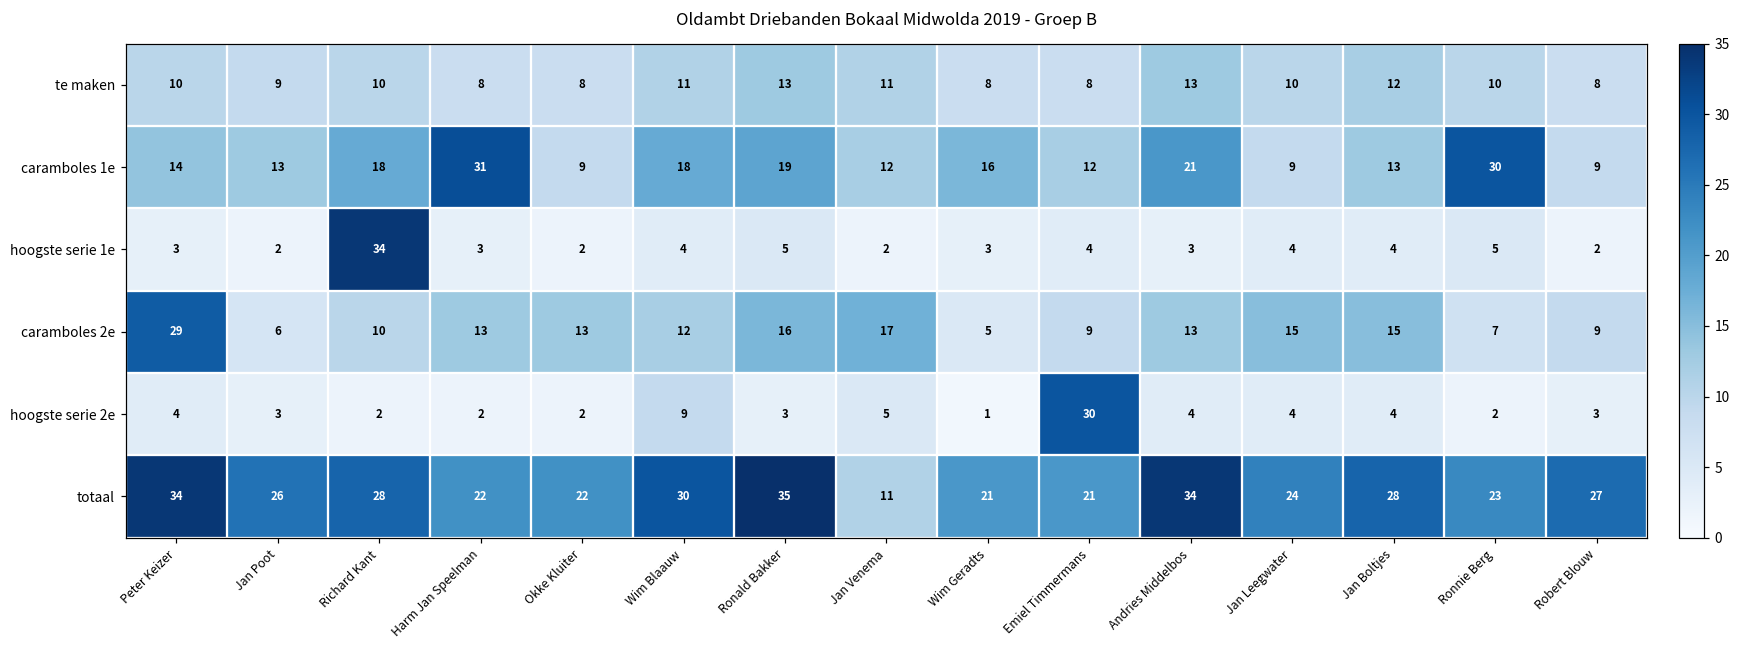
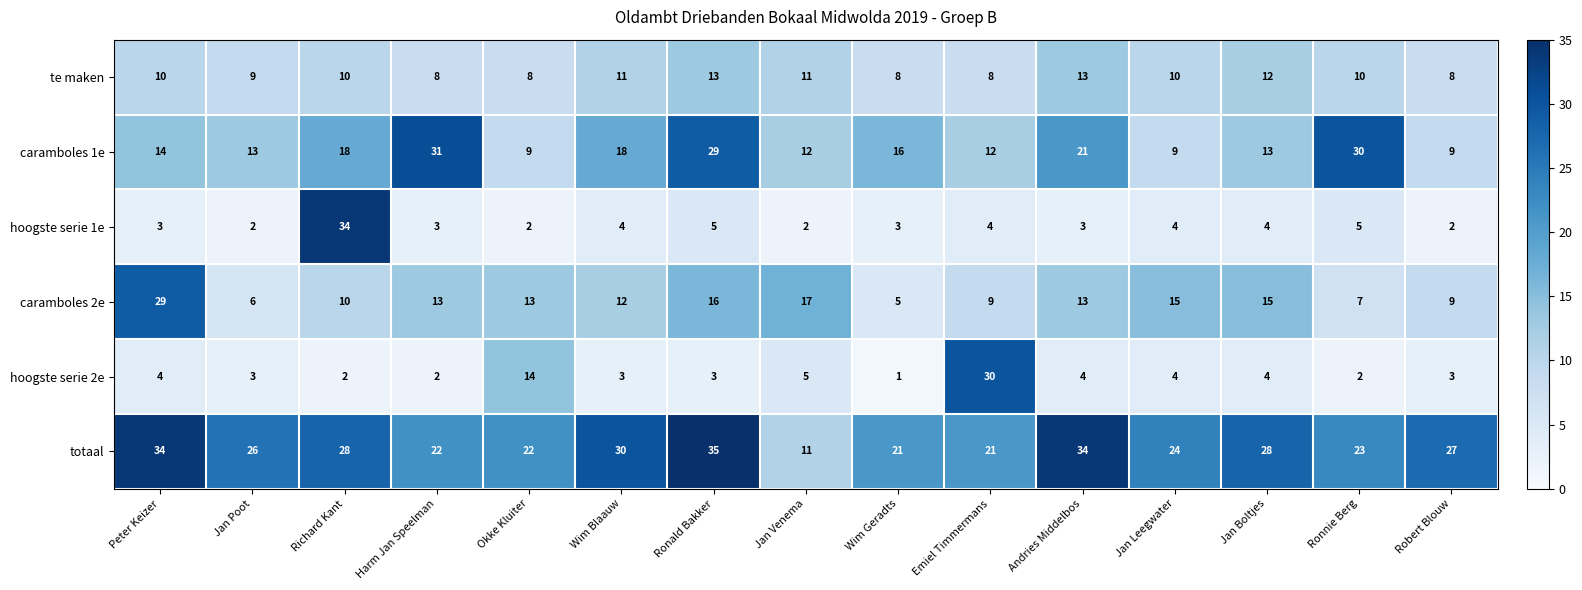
  {
    "te maken": {
      "Peter Keizer": 10,
      "Jan Poot": 9,
      "Richard Kant": 10,
      "Harm Jan Speelman": 8,
      "Okke Kluiter": 8,
      "Wim Blaauw": 11,
      "Ronald Bakker": 13,
      "Jan Venema": 11,
      "Wim Geradts": 8,
      "Emiel Timmermans": 8,
      "Andries Middelbos": 13,
      "Jan Leegwater": 10,
      "Jan Boltjes": 12,
      "Ronnie Berg": 10,
      "Robert Blouw": 8
    },
    "caramboles 1e": {
      "Peter Keizer": 14,
      "Jan Poot": 13,
      "Richard Kant": 18,
      "Harm Jan Speelman": 31,
      "Okke Kluiter": 9,
      "Wim Blaauw": 18,
-     "Ronald Bakker": 19,
+     "Ronald Bakker": 29,
      "Jan Venema": 12,
      "Wim Geradts": 16,
      "Emiel Timmermans": 12,
      "Andries Middelbos": 21,
      "Jan Leegwater": 9,
      "Jan Boltjes": 13,
      "Ronnie Berg": 30,
      "Robert Blouw": 9
    },
    "hoogste serie 1e": {
      "Peter Keizer": 3,
      "Jan Poot": 2,
      "Richard Kant": 34,
      "Harm Jan Speelman": 3,
      "Okke Kluiter": 2,
      "Wim Blaauw": 4,
      "Ronald Bakker": 5,
      "Jan Venema": 2,
      "Wim Geradts": 3,
      "Emiel Timmermans": 4,
      "Andries Middelbos": 3,
      "Jan Leegwater": 4,
      "Jan Boltjes": 4,
      "Ronnie Berg": 5,
      "Robert Blouw": 2
    },
    "caramboles 2e": {
      "Peter Keizer": 29,
      "Jan Poot": 6,
      "Richard Kant": 10,
      "Harm Jan Speelman": 13,
      "Okke Kluiter": 13,
      "Wim Blaauw": 12,
      "Ronald Bakker": 16,
      "Jan Venema": 17,
      "Wim Geradts": 5,
      "Emiel Timmermans": 9,
      "Andries Middelbos": 13,
      "Jan Leegwater": 15,
      "Jan Boltjes": 15,
      "Ronnie Berg": 7,
      "Robert Blouw": 9
    },
    "hoogste serie 2e": {
      "Peter Keizer": 4,
      "Jan Poot": 3,
      "Richard Kant": 2,
      "Harm Jan Speelman": 2,
-     "Okke Kluiter": 2,
-     "Wim Blaauw": 9,
+     "Okke Kluiter": 14,
+     "Wim Blaauw": 3,
      "Ronald Bakker": 3,
      "Jan Venema": 5,
      "Wim Geradts": 1,
      "Emiel Timmermans": 30,
      "Andries Middelbos": 4,
      "Jan Leegwater": 4,
      "Jan Boltjes": 4,
      "Ronnie Berg": 2,
      "Robert Blouw": 3
    },
    "totaal": {
      "Peter Keizer": 34,
      "Jan Poot": 26,
      "Richard Kant": 28,
      "Harm Jan Speelman": 22,
      "Okke Kluiter": 22,
      "Wim Blaauw": 30,
      "Ronald Bakker": 35,
      "Jan Venema": 11,
      "Wim Geradts": 21,
      "Emiel Timmermans": 21,
      "Andries Middelbos": 34,
      "Jan Leegwater": 24,
      "Jan Boltjes": 28,
      "Ronnie Berg": 23,
      "Robert Blouw": 27
    }
  }
